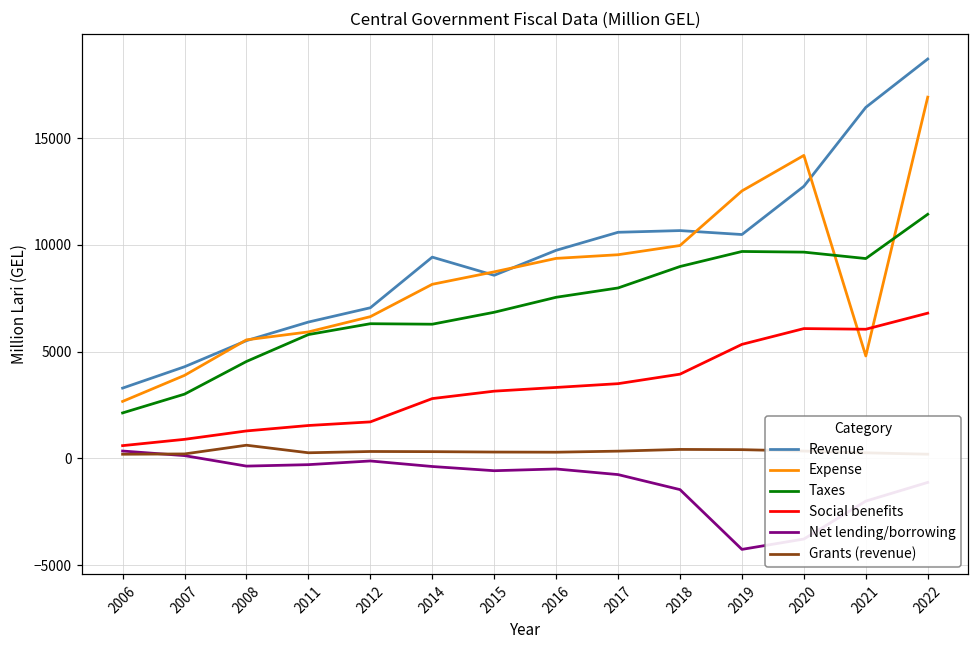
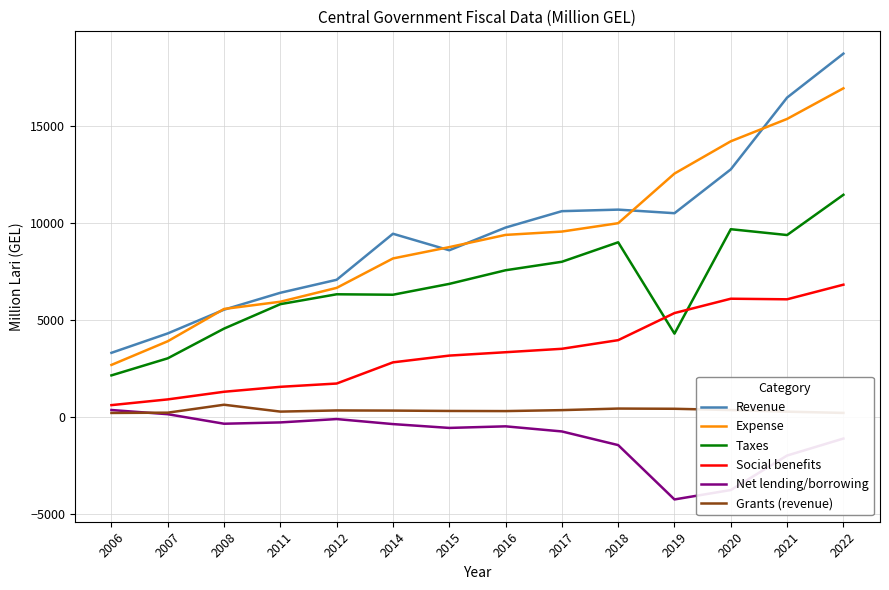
  {
    "Revenue": {
      "2006": 3300,
      "2007": 4300,
      "2011": 6400,
      "2012": 7100,
      "2014": 9400,
      "2015": 8600,
      "2016": 9800,
      "2017": 10600,
      "2018": 10700,
      "2019": 10500,
      "2020": 12800,
      "2021": 16500,
      "2022": 18700
    },
    "Expense": {
      "2006": 2700,
      "2007": 3900,
      "2012": 6600,
      "2014": 8200,
      "2015": 8700,
      "2016": 9400,
      "2017": 9500,
      "2018": 10000,
      "2019": 12500,
      "2020": 14200,
-     "2021": 4800,
+     "2021": 15400,
      "2022": 16900
    },
    "Taxes": {
      "2006": 2100,
      "2007": 3000,
      "2008": 4500,
      "2012": 6300,
      "2014": 6300,
      "2015": 6800,
      "2016": 7500,
      "2017": 8000,
      "2018": 9000,
-     "2019": 9700,
+     "2019": 4300,
      "2020": 9700,
      "2021": 9400,
      "2022": 11400
    },
    "Social benefits": {
      "2006": 600,
      "2007": 900,
      "2008": 1300,
      "2011": 1500,
      "2012": 1700,
      "2014": 2800,
      "2015": 3200,
      "2016": 3300,
      "2017": 3500,
      "2018": 3900,
      "2019": 5300,
      "2020": 6100,
      "2021": 6100,
      "2022": 6800
    },
    "Net lending/borrowing": {
      "2006": 300,
      "2008": -400,
      "2011": -300,
      "2012": -100,
      "2014": -400,
      "2015": -600,
      "2016": -500,
      "2017": -800,
      "2018": -1500,
      "2019": -4300
    },
    "Grants (revenue)": {
      "2006": 200,
      "2008": 600,
      "2011": 300,
      "2012": 300,
      "2014": 300,
      "2015": 300,
      "2016": 300,
      "2017": 300,
      "2018": 400,
      "2019": 400
    }
  }
